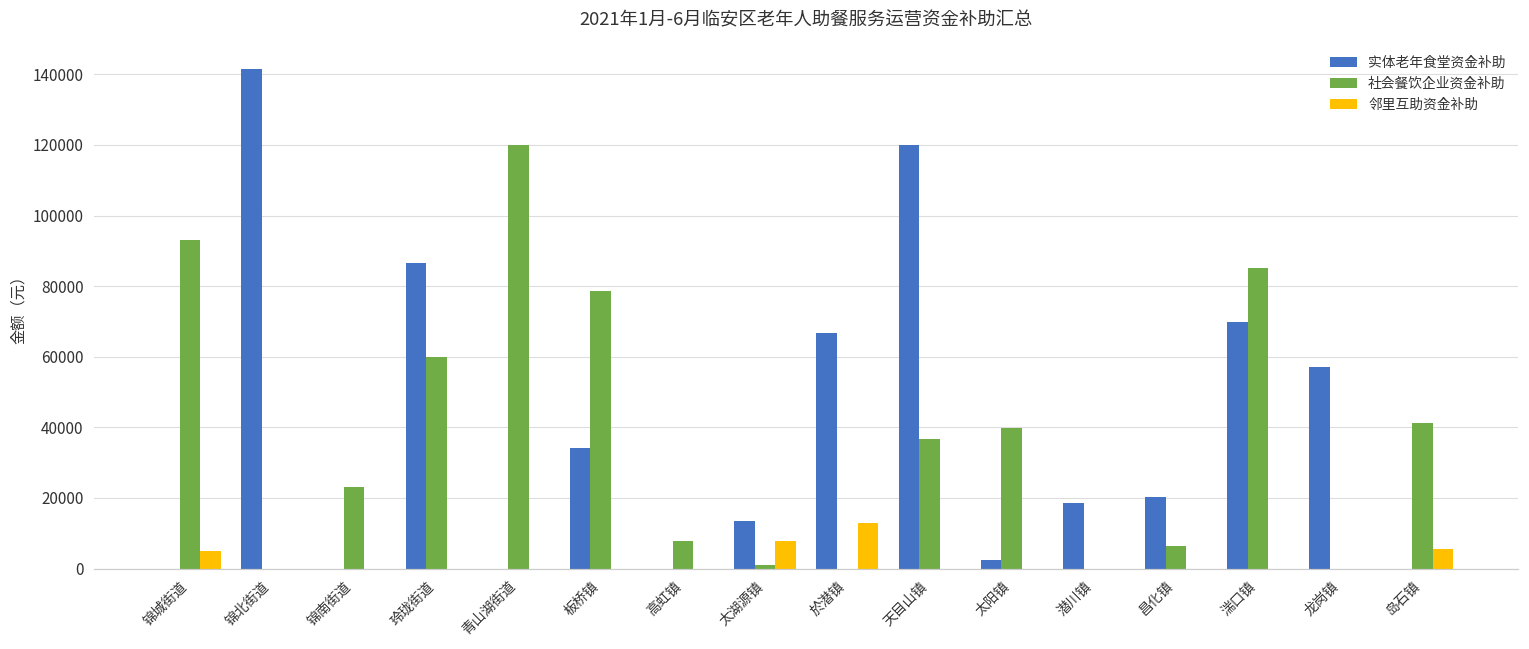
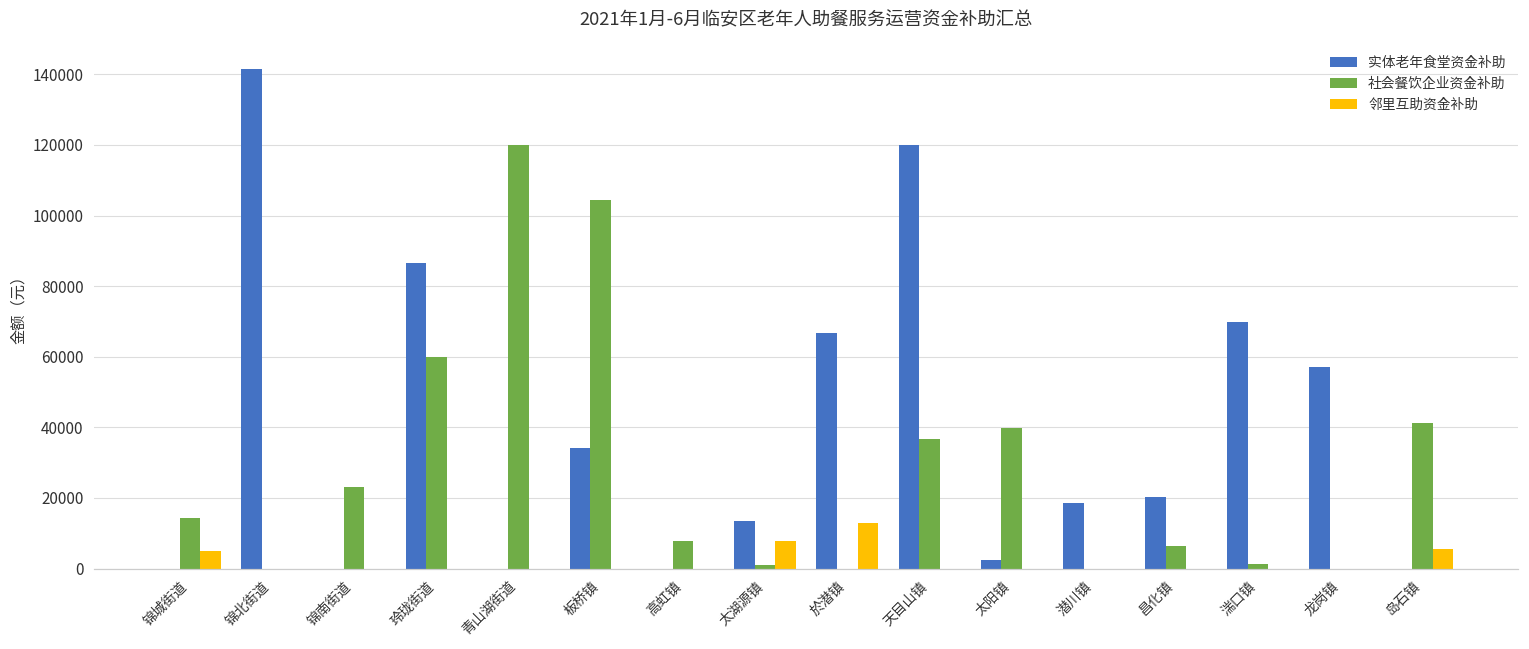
  {
    "实体老年食堂资金补助": {
      "锦城街道": 0,
      "锦北街道": 142000,
      "锦南街道": 0,
      "玲珑街道": 86000,
      "青山湖街道": 0,
      "板桥镇": 34000,
      "高虹镇": 0,
      "太湖源镇": 13000,
      "於潜镇": 67000,
      "天目山镇": 120000,
      "太阳镇": 3000,
      "潜川镇": 19000,
      "昌化镇": 20000,
      "湍口镇": 70000,
      "龙岗镇": 57000,
      "岛石镇": 0
    },
    "社会餐饮企业资金补助": {
-     "锦城街道": 93000,
+     "锦城街道": 14000,
      "锦北街道": 0,
      "锦南街道": 23000,
      "玲珑街道": 60000,
      "青山湖街道": 120000,
-     "板桥镇": 79000,
+     "板桥镇": 104000,
      "高虹镇": 8000,
      "太湖源镇": 1000,
      "於潜镇": 0,
      "天目山镇": 37000,
      "太阳镇": 40000,
      "潜川镇": 0,
      "昌化镇": 6000,
-     "湍口镇": 85000,
+     "湍口镇": 1000,
      "龙岗镇": 0,
      "岛石镇": 41000
    },
    "邻里互助资金补助": {
      "锦城街道": 5000,
      "锦北街道": 0,
      "锦南街道": 0,
      "玲珑街道": 0,
      "青山湖街道": 0,
      "板桥镇": 0,
      "高虹镇": 0,
      "太湖源镇": 8000,
      "於潜镇": 13000,
      "天目山镇": 0,
      "太阳镇": 0,
      "潜川镇": 0,
      "昌化镇": 0,
      "湍口镇": 0,
      "龙岗镇": 0,
      "岛石镇": 6000
    }
  }
